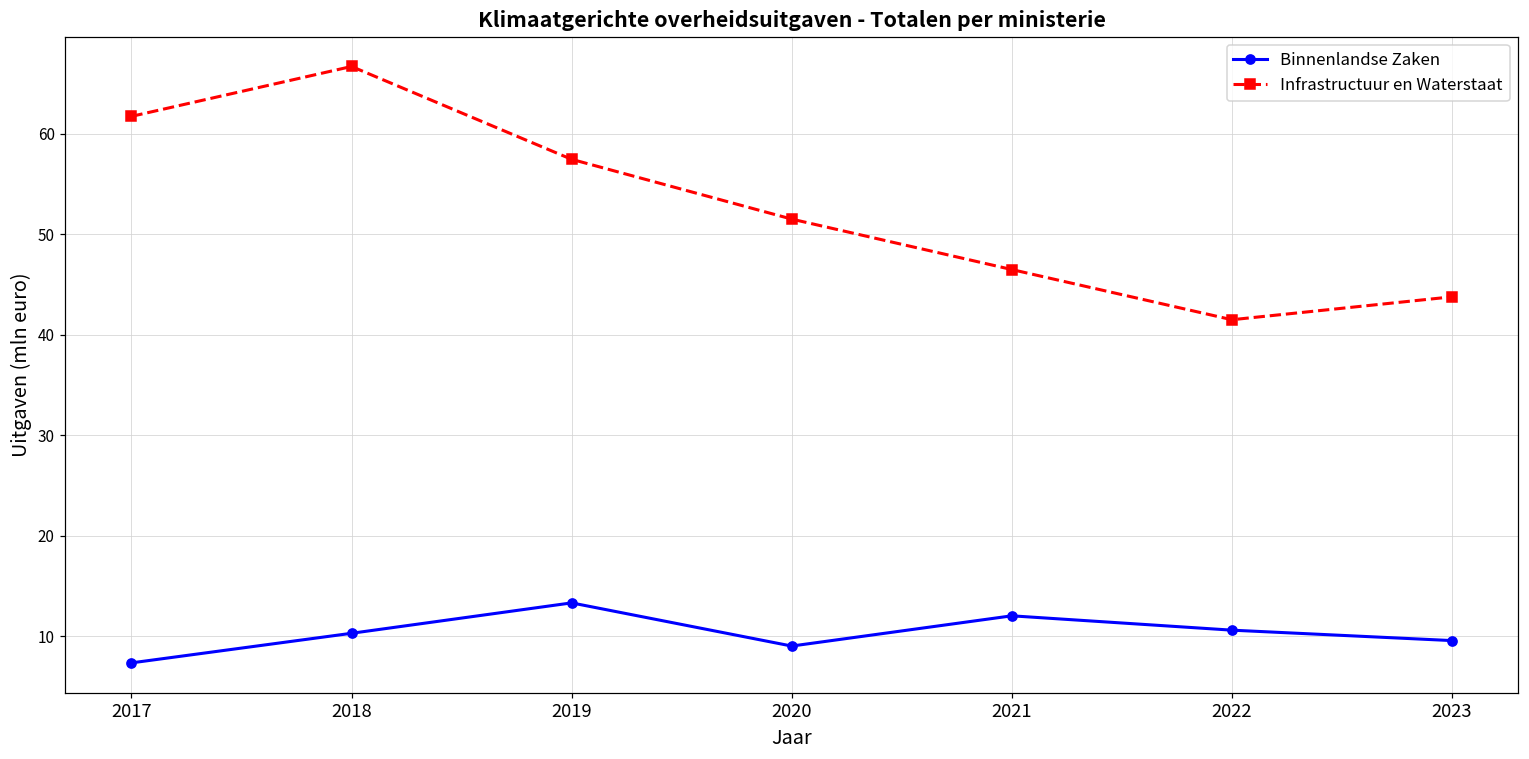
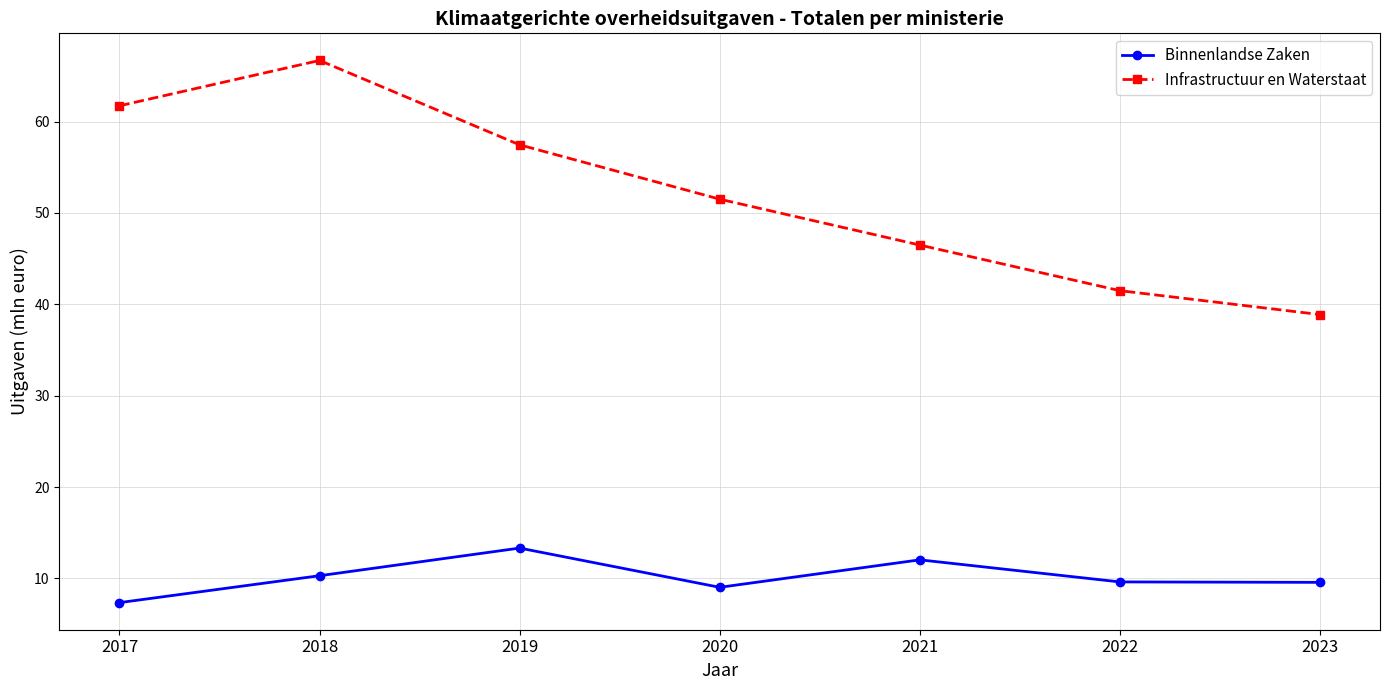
  {
    "Binnenlandse Zaken": {
      "2017": 7,
      "2018": 10,
      "2019": 13,
      "2020": 9,
      "2021": 12,
-     "2022": 11,
+     "2022": 10,
      "2023": 10
    },
    "Infrastructuur en Waterstaat": {
      "2017": 62,
      "2018": 67,
      "2019": 57,
      "2020": 52,
      "2021": 46,
      "2022": 41,
-     "2023": 44
+     "2023": 39
    }
  }
